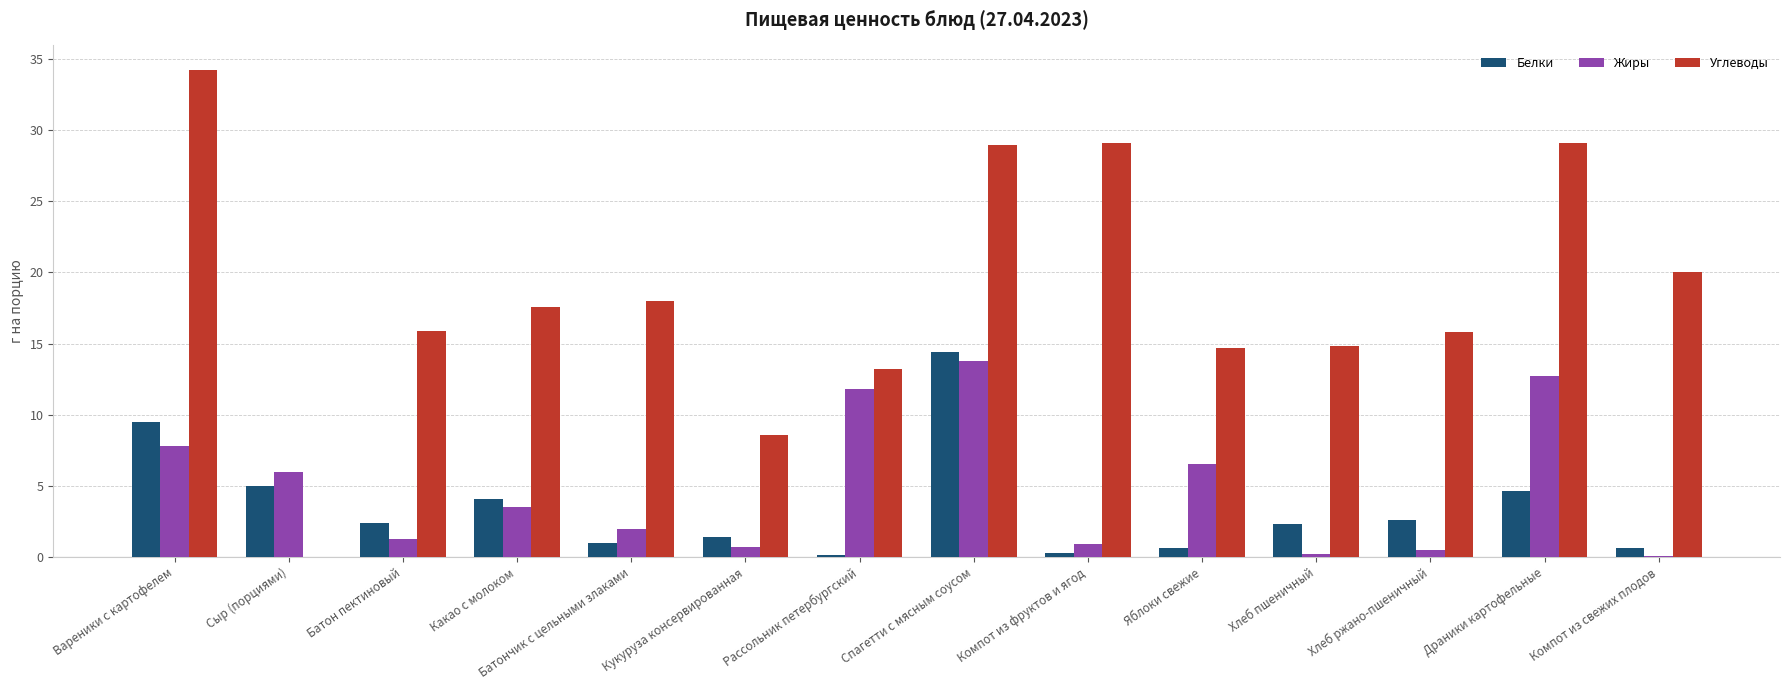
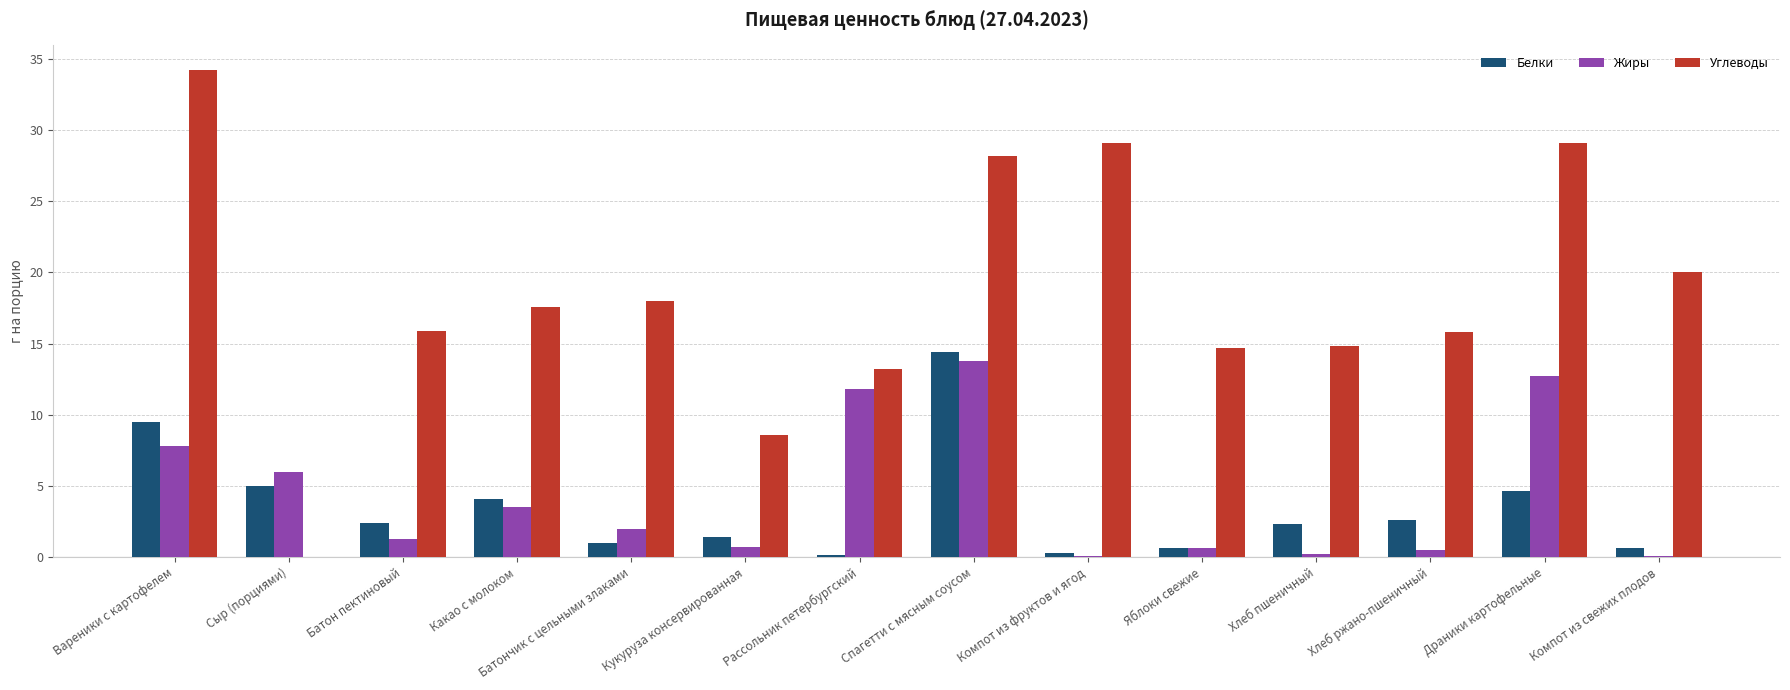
  {
    "Белки": {
      "Вареники с картофелем": 9.5,
      "Сыр (порциями)": 5.0,
      "Батон пектиновый": 2.4,
      "Какао с молоком": 4.1,
      "Батончик с цельными злаками": 1.0,
      "Кукуруза консервированная": 1.4,
      "Спагетти с мясным соусом": 14.4,
      "Компот из фруктов и ягод": 0.3,
      "Яблоки свежие": 0.6,
      "Хлеб пшеничный": 2.3,
      "Хлеб ржано-пшеничный": 2.6,
      "Драники картофельные": 4.7,
      "Компот из свежих плодов": 0.7
    },
    "Жиры": {
      "Вареники с картофелем": 7.8,
      "Сыр (порциями)": 6.0,
      "Батон пектиновый": 1.3,
      "Какао с молоком": 3.5,
      "Батончик с цельными злаками": 2.0,
      "Кукуруза консервированная": 0.7,
      "Рассольник петербургский": 11.8,
      "Спагетти с мясным соусом": 13.8,
-     "Компот из фруктов и ягод": 0.9,
-     "Яблоки свежие": 6.5,
+     "Компот из фруктов и ягод": 0.1,
+     "Яблоки свежие": 0.6,
      "Хлеб пшеничный": 0.2,
      "Хлеб ржано-пшеничный": 0.5,
      "Драники картофельные": 12.8
    },
    "Углеводы": {
      "Вареники с картофелем": 34.2,
      "Сыр (порциями)": 0.0,
      "Батон пектиновый": 15.9,
      "Какао с молоком": 17.6,
      "Батончик с цельными злаками": 18.0,
      "Кукуруза консервированная": 8.6,
      "Рассольник петербургский": 13.2,
-     "Спагетти с мясным соусом": 29.0,
+     "Спагетти с мясным соусом": 28.2,
      "Компот из фруктов и ягод": 29.1,
      "Яблоки свежие": 14.7,
      "Хлеб пшеничный": 14.8,
      "Хлеб ржано-пшеничный": 15.8,
      "Драники картофельные": 29.1,
      "Компот из свежих плодов": 20.0
    }
  }
